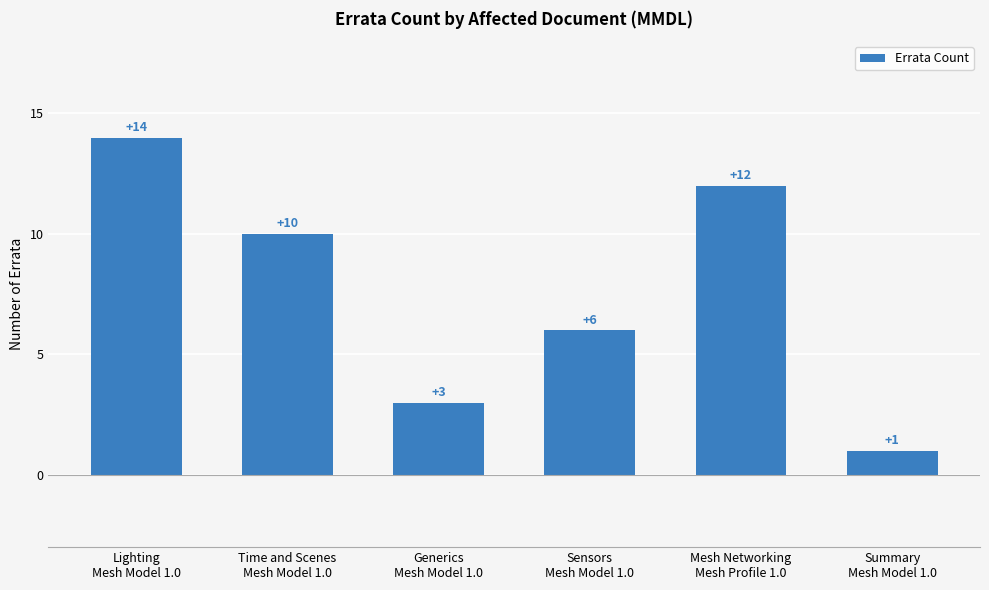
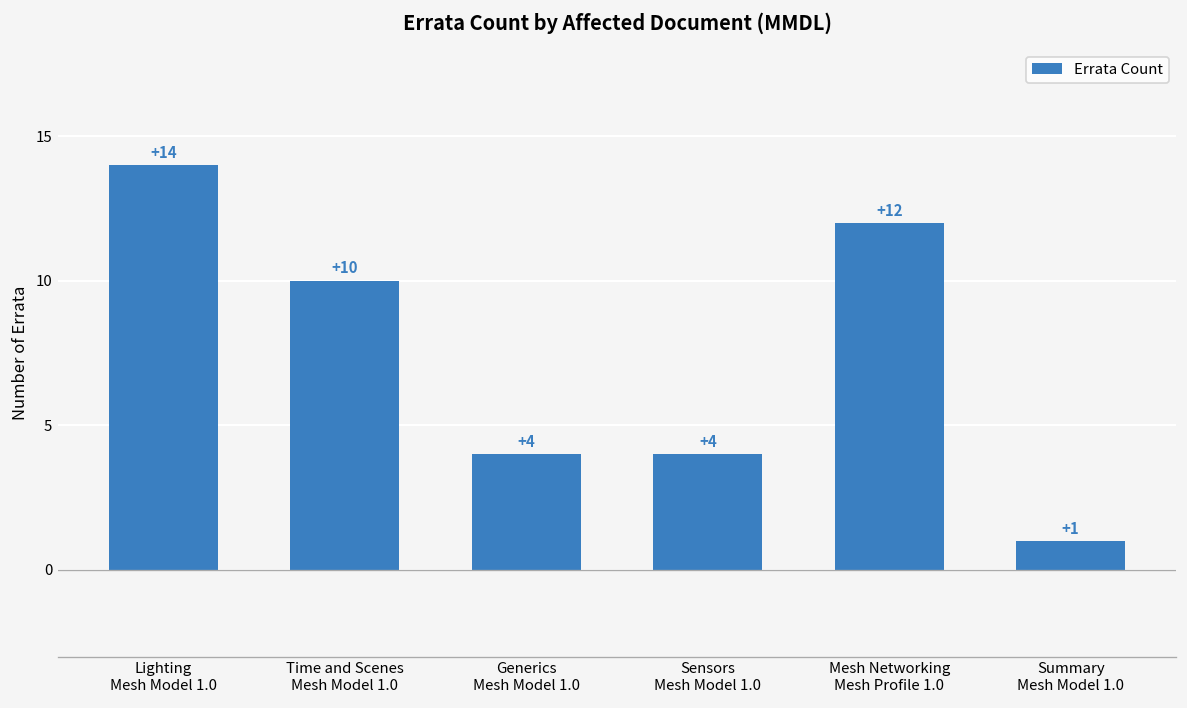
  {
    "Lighting Mesh Model 1.0": "+14",
    "Time and Scenes Mesh Model 1.0": "+10",
-   "Generics Mesh Model 1.0": "+3",
-   "Sensors Mesh Model 1.0": "+6",
+   "Generics Mesh Model 1.0": "+4",
+   "Sensors Mesh Model 1.0": "+4",
    "Mesh Networking Mesh Profile 1.0": "+12",
    "Summary Mesh Model 1.0": "+1"
  }
